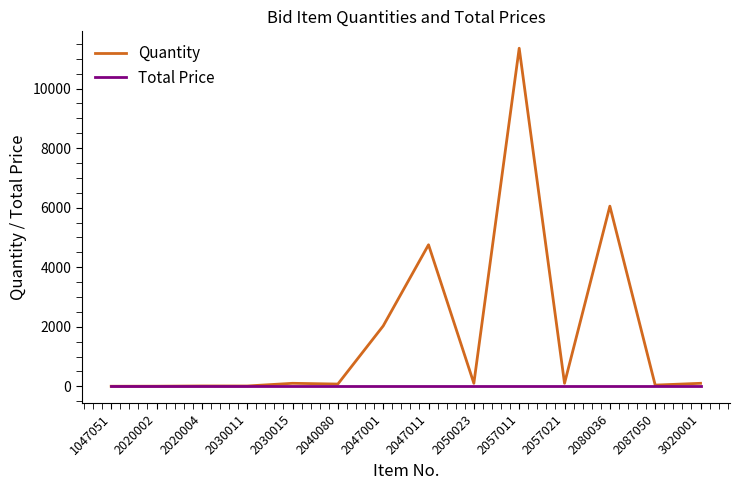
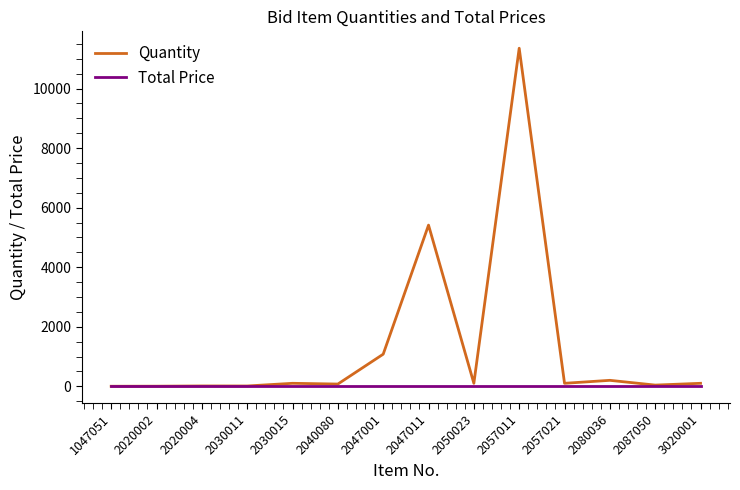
  {
    "Quantity": {
      "2030015": 100,
-     "2047001": 2000,
-     "2047011": 4800,
+     "2047001": 1100,
+     "2047011": 5400,
      "2050023": 100,
      "2057011": 11400,
      "2057021": 100,
-     "2080036": 6100,
+     "2080036": 200,
      "3020001": 100
    },
    "Total Price": {
      "2030015": 0,
      "2047001": 0,
      "2047011": 0,
      "2050023": 0,
      "2057011": 0,
      "2057021": 0,
      "2080036": 0,
      "3020001": 0
    }
  }
